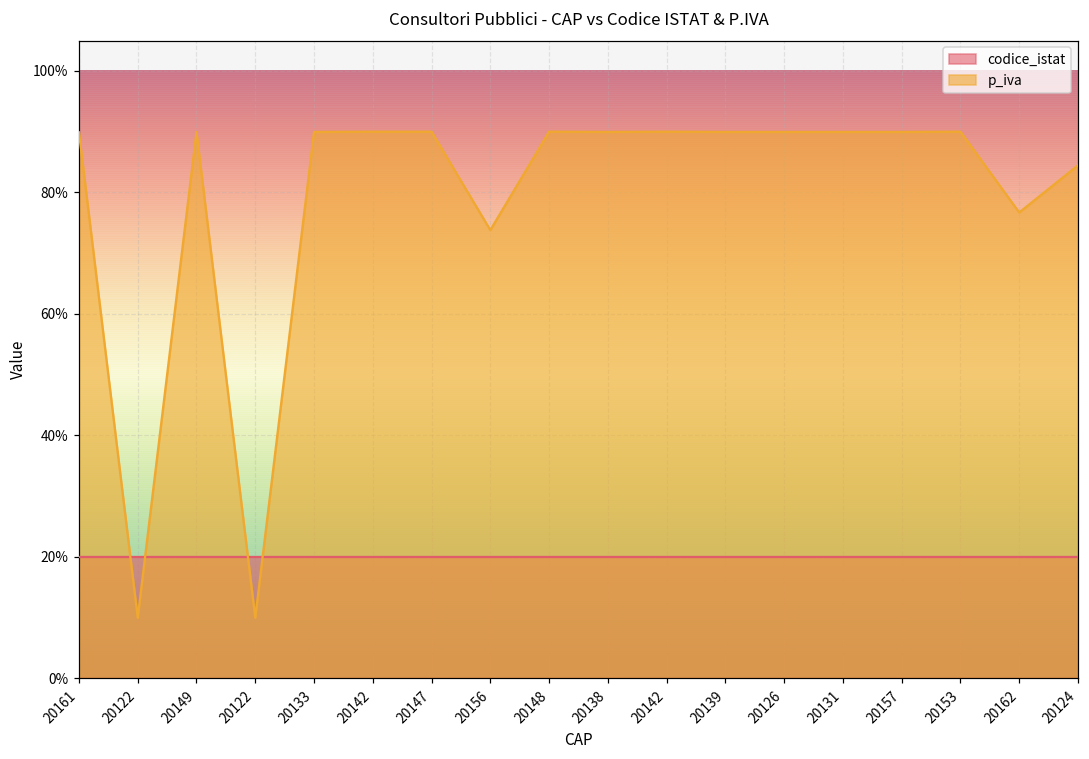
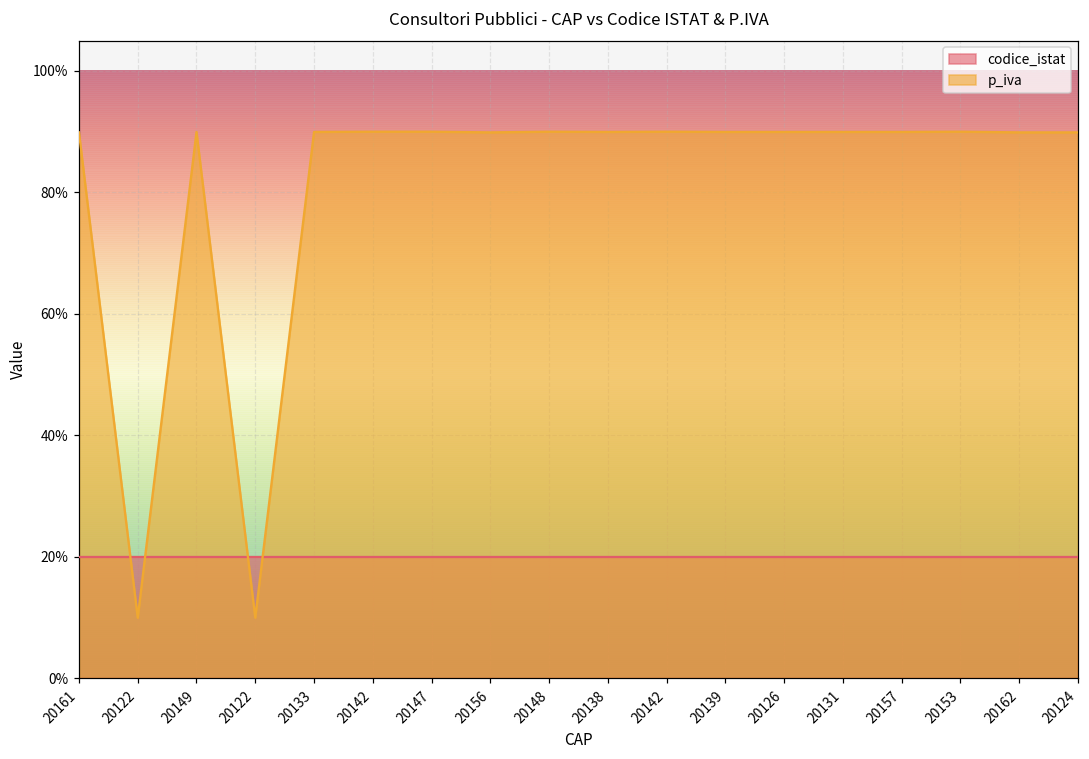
  {
    "codice_istat": {
      "20161": "20%",
      "20149": "20%",
      "20133": "20%",
      "20147": "20%",
      "20156": "20%",
      "20148": "20%",
      "20138": "20%",
      "20139": "20%",
      "20126": "20%",
      "20131": "20%",
      "20157": "20%",
      "20153": "20%",
      "20162": "20%",
      "20124": "20%"
    },
    "p_iva": {
      "20161": "90%",
      "20149": "90%",
      "20133": "90%",
      "20147": "90%",
-     "20156": "74%",
+     "20156": "90%",
      "20148": "90%",
      "20138": "90%",
      "20139": "90%",
      "20126": "90%",
      "20131": "90%",
      "20157": "90%",
      "20153": "90%",
-     "20162": "77%",
-     "20124": "84%"
+     "20162": "90%",
+     "20124": "90%"
    }
  }
